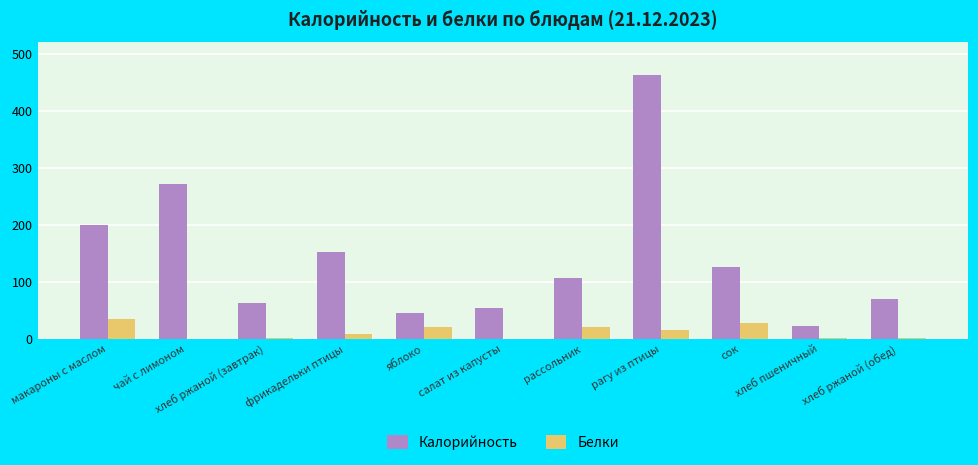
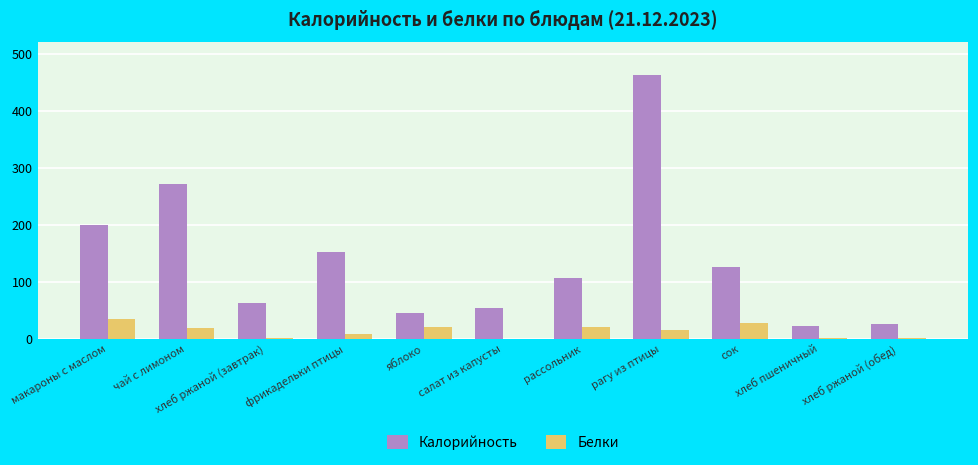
  {
    "Калорийность": {
      "макароны с маслом": 200,
      "чай с лимоном": 270,
      "хлеб ржаной (завтрак)": 60,
      "фрикадельки птицы": 150,
      "яблоко": 50,
      "салат из капусты": 50,
      "рассольник": 110,
      "рагу из птицы": 460,
      "сок": 130,
      "хлеб пшеничный": 20,
-     "хлеб ржаной (обед)": 70
+     "хлеб ржаной (обед)": 30
    },
    "Белки": {
      "макароны с маслом": 40,
-     "чай с лимоном": 0,
+     "чай с лимоном": 20,
      "фрикадельки птицы": 10,
      "яблоко": 20,
      "рассольник": 20,
      "рагу из птицы": 20,
      "сок": 30
    }
  }
